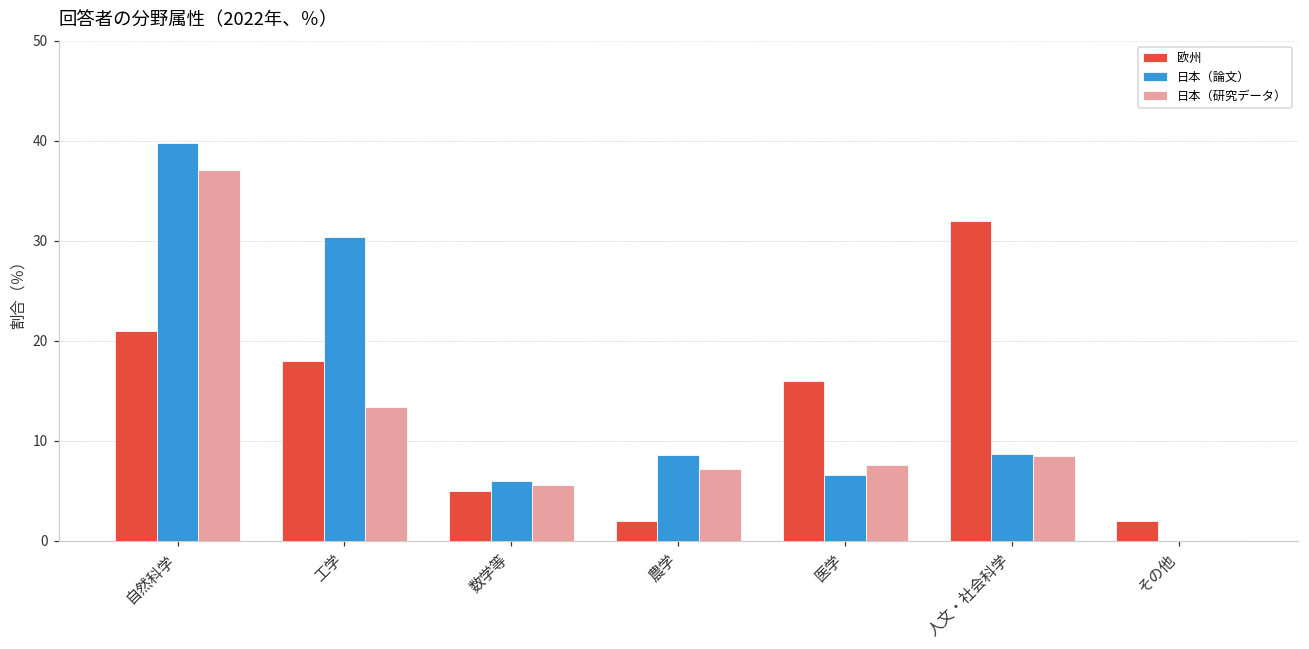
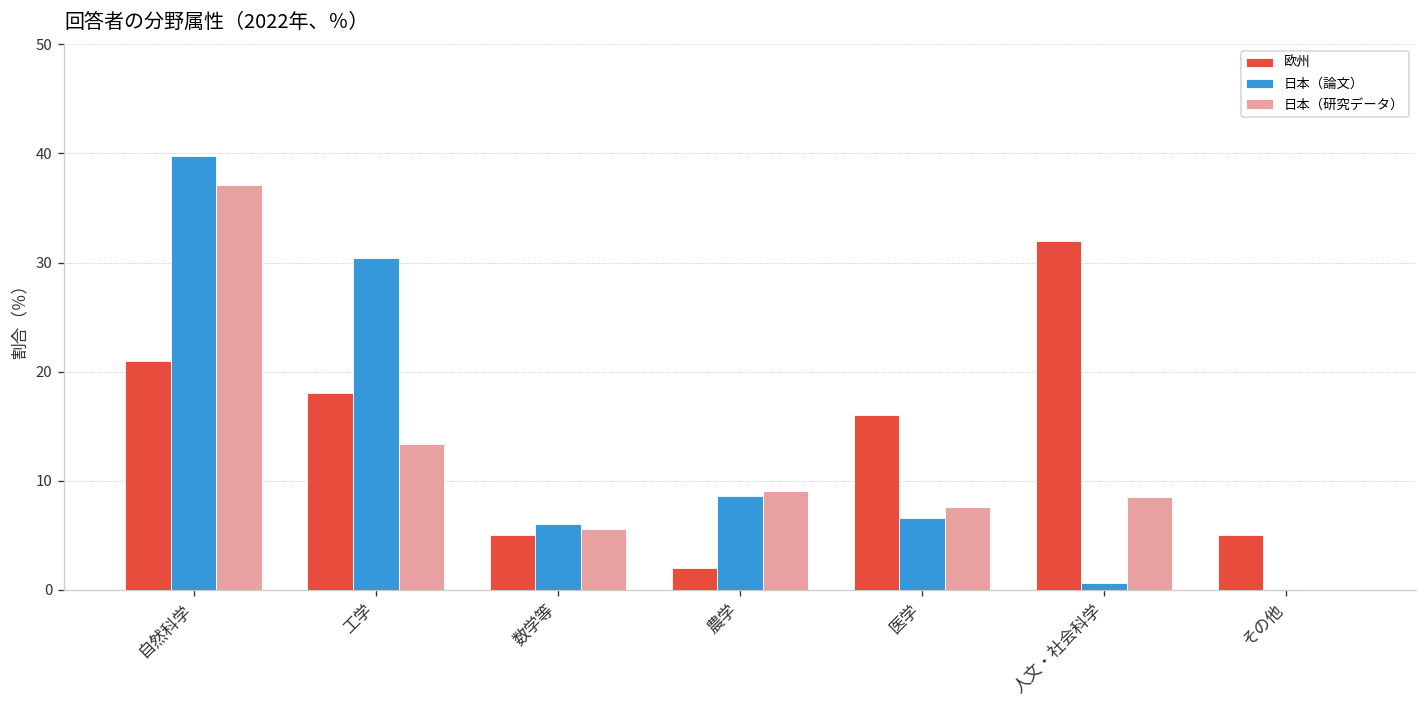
  {
    "欧州": {
      "自然科学": 21,
      "工学": 18,
      "数学等": 5,
      "農学": 2,
      "医学": 16,
      "人文・社会科学": 32,
-     "その他": 2
+     "その他": 5
    },
    "日本（論文）": {
      "自然科学": 40,
      "工学": 30,
      "数学等": 6,
      "農学": 9,
      "医学": 7,
-     "人文・社会科学": 9,
+     "人文・社会科学": 1,
      "その他": 0
    },
    "日本（研究データ）": {
      "自然科学": 37,
      "工学": 13,
      "数学等": 6,
-     "農学": 7,
+     "農学": 9,
      "医学": 8,
      "人文・社会科学": 9
    }
  }
